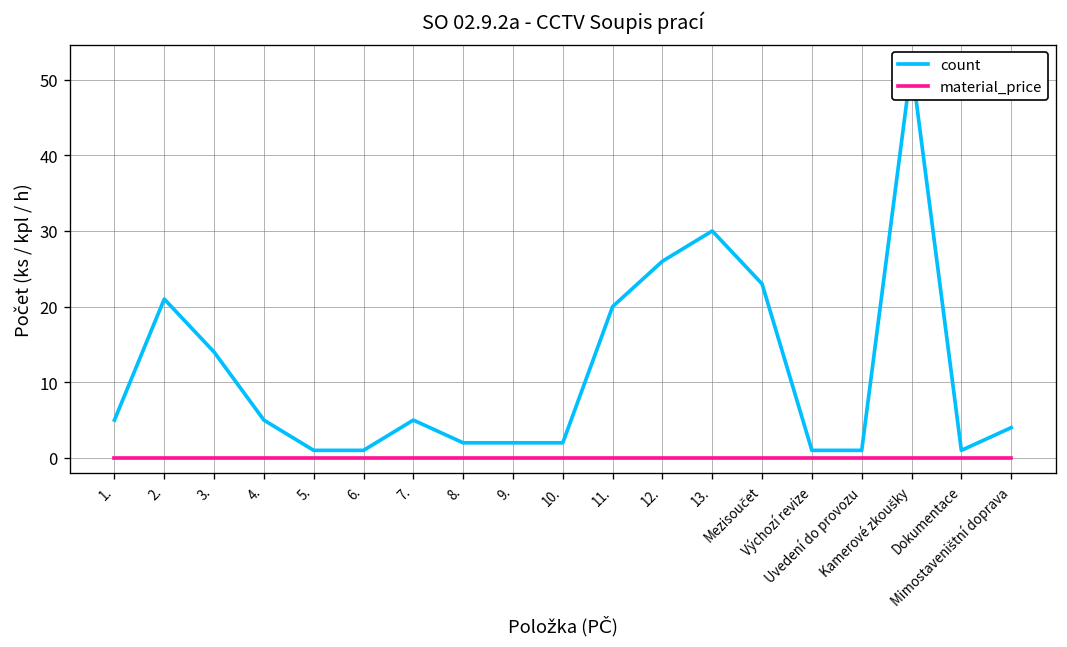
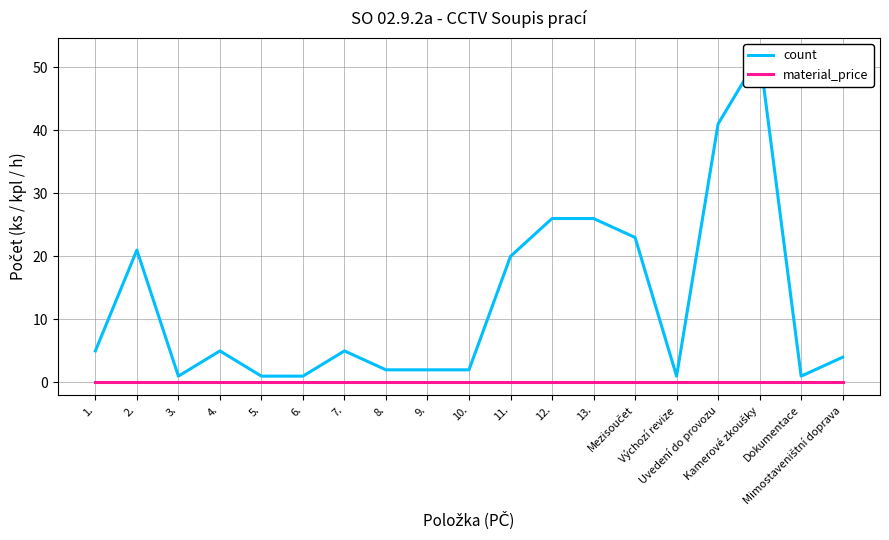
  {
    "count": {
      "1.": 5,
      "2.": 21,
-     "3.": 14,
+     "3.": 1,
      "4.": 5,
      "5.": 1,
      "6.": 1,
      "7.": 5,
      "8.": 2,
      "9.": 2,
      "10.": 2,
      "11.": 20,
      "12.": 26,
-     "13.": 30,
+     "13.": 26,
      "Mezisoučet": 23,
      "Výchozí revize": 1,
-     "Uvedení do provozu": 1,
+     "Uvedení do provozu": 41,
      "Dokumentace": 1,
      "Mimostaveništní doprava": 4
    },
    "material_price": {
      "1.": 0,
      "2.": 0,
      "3.": 0,
      "4.": 0,
      "5.": 0,
      "6.": 0,
      "7.": 0,
      "8.": 0,
      "9.": 0,
      "10.": 0,
      "11.": 0,
      "12.": 0,
      "13.": 0,
      "Mezisoučet": 0,
      "Výchozí revize": 0,
      "Uvedení do provozu": 0,
      "Kamerové zkoušky": 0,
      "Dokumentace": 0,
      "Mimostaveništní doprava": 0
    }
  }
